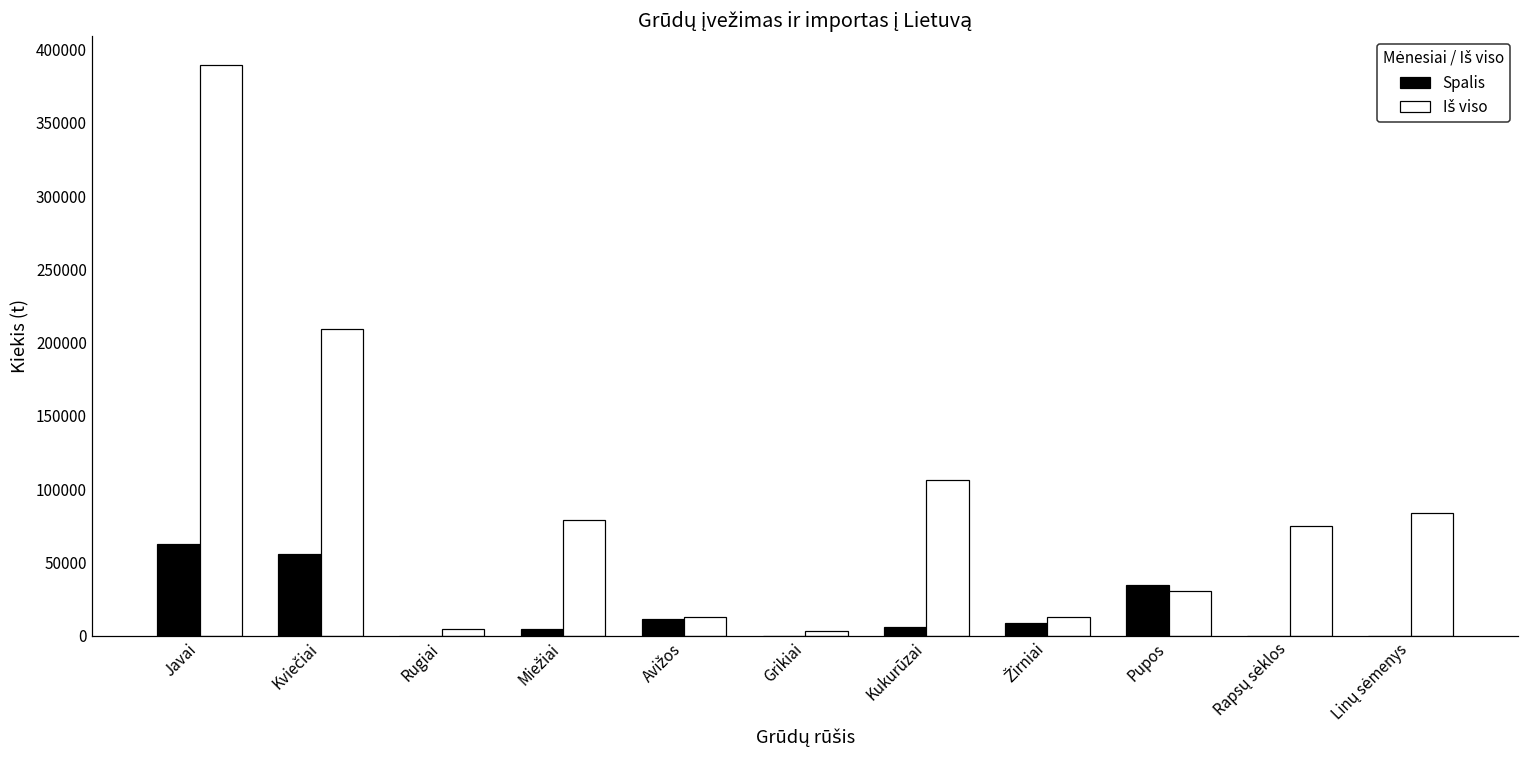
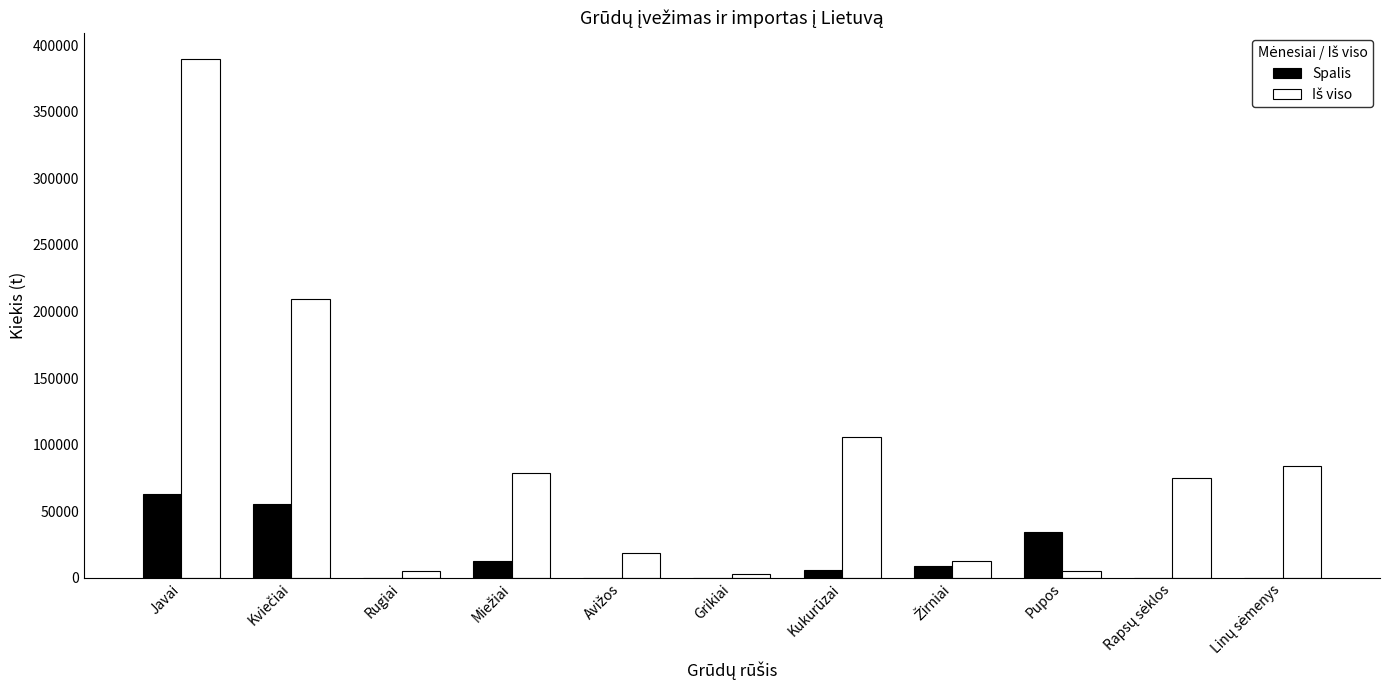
  {
    "Spalis": {
      "Javai": 63000,
      "Kviečiai": 56000,
      "Rugiai": 0,
-     "Miežiai": 5000,
-     "Avižos": 11000,
+     "Miežiai": 13000,
+     "Avižos": 0,
      "Grikiai": 0,
      "Kukurūzai": 6000,
      "Žirniai": 9000,
      "Pupos": 34000,
      "Rapsų sėklos": 0,
      "Linų sėmenys": 0
    },
    "Iš viso": {
      "Javai": 390000,
      "Kviečiai": 210000,
      "Rugiai": 5000,
      "Miežiai": 79000,
-     "Avižos": 12000,
+     "Avižos": 19000,
      "Grikiai": 3000,
      "Kukurūzai": 106000,
      "Žirniai": 13000,
-     "Pupos": 31000,
+     "Pupos": 5000,
      "Rapsų sėklos": 75000,
      "Linų sėmenys": 84000
    }
  }
